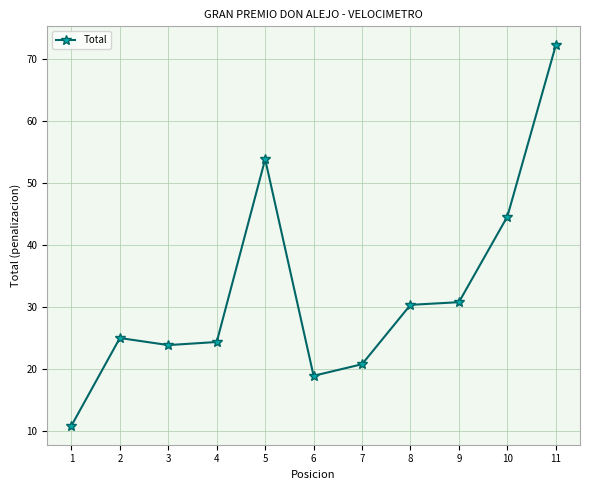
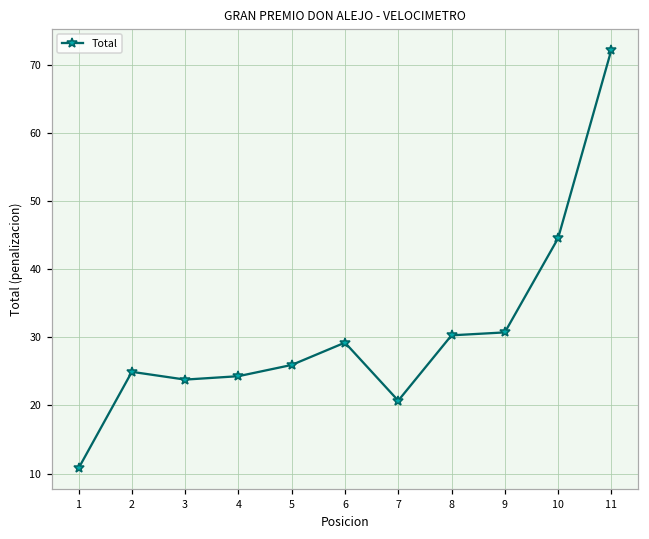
  {
    "1": 11,
    "2": 25,
    "3": 24,
    "4": 24,
-   "5": 54,
-   "6": 19,
+   "5": 26,
+   "6": 29,
    "7": 21,
    "8": 30,
    "9": 31,
    "10": 45,
    "11": 72
  }
